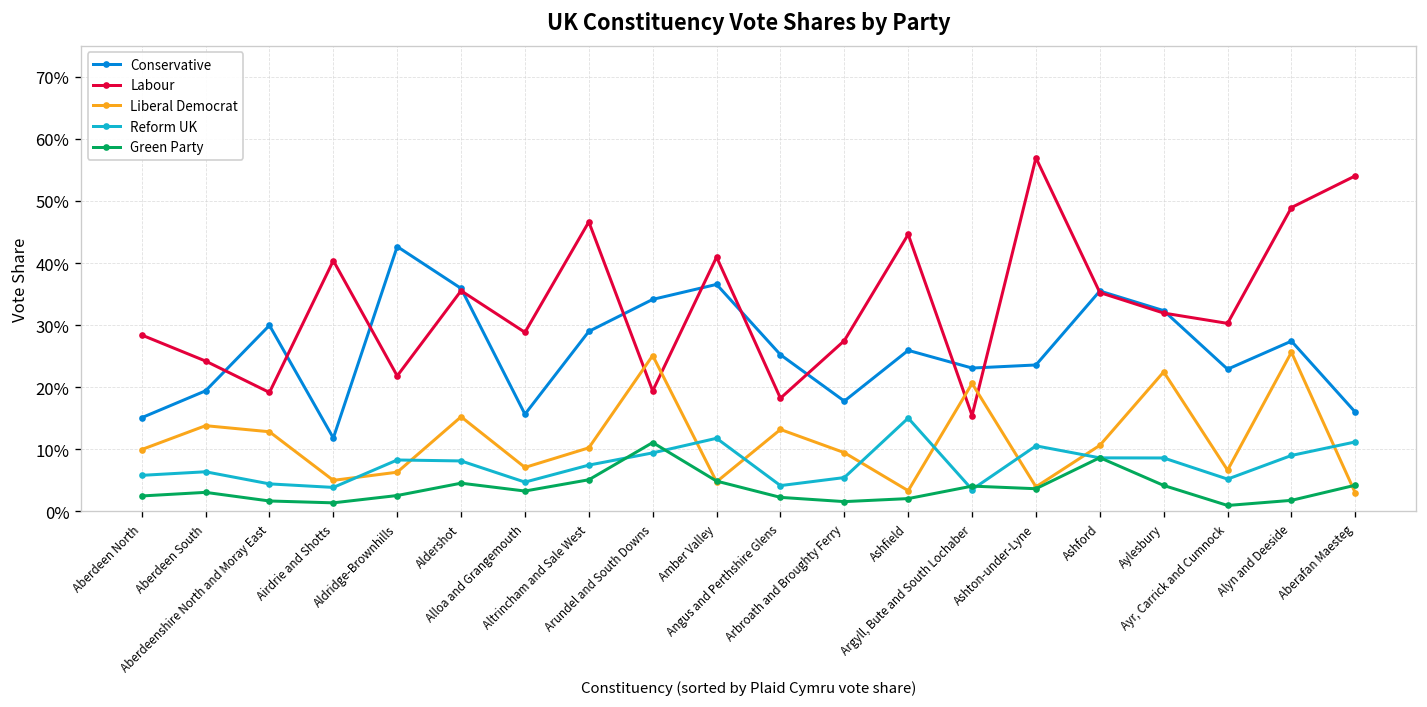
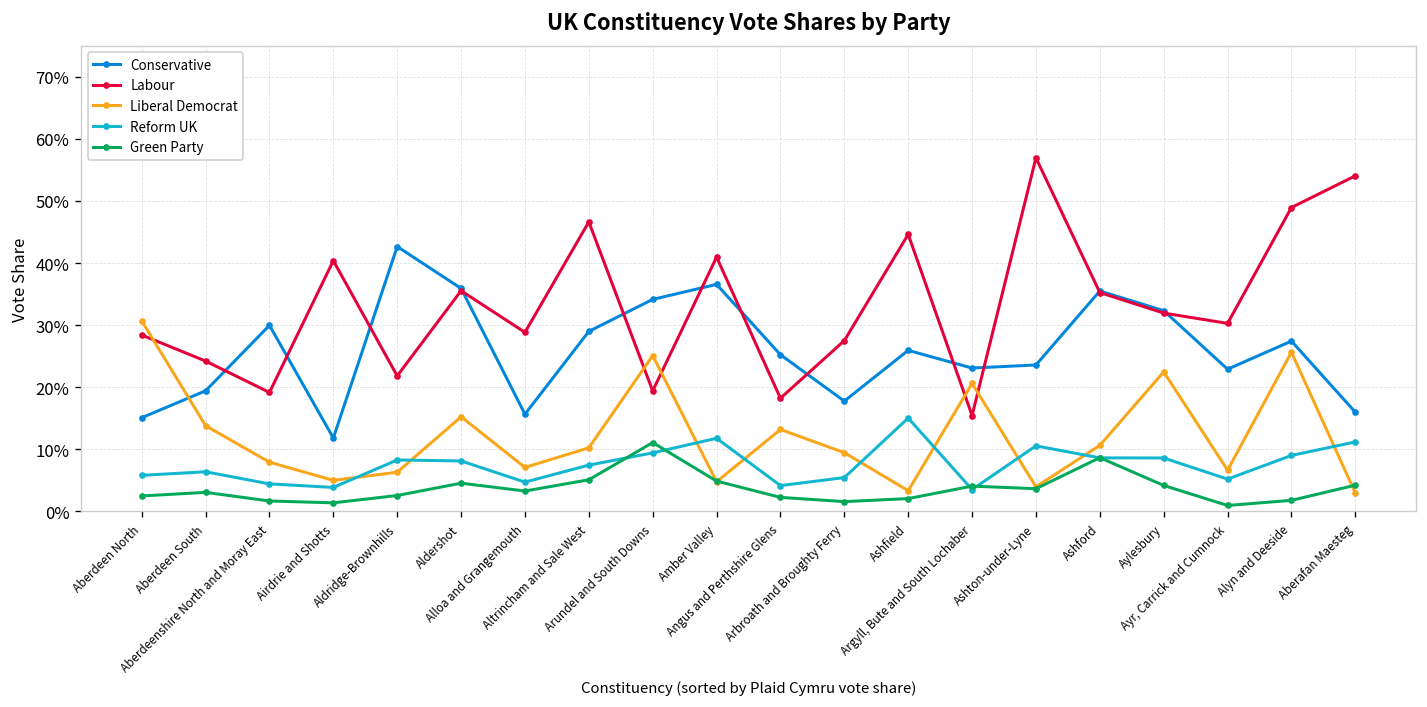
  {
    "Labour": {
      "Aberdeen North": "28%",
      "Aberdeen South": "24%",
      "Aberdeenshire North and Moray East": "19%",
      "Airdrie and Shotts": "40%",
      "Aldridge-Brownhills": "22%",
      "Alloa and Grangemouth": "29%",
      "Altrincham and Sale West": "47%",
      "Arundel and South Downs": "19%",
      "Amber Valley": "41%",
      "Angus and Perthshire Glens": "18%",
      "Arbroath and Broughty Ferry": "27%",
      "Ashfield": "45%",
      "Argyll, Bute and South Lochaber": "15%",
      "Ashton-under-Lyne": "57%",
      "Ayr, Carrick and Cumnock": "30%",
      "Alyn and Deeside": "49%",
      "Aberafan Maesteg": "54%"
    },
    "Liberal Democrat": {
-     "Aberdeen North": "10%",
+     "Aberdeen North": "31%",
      "Aberdeen South": "14%",
-     "Aberdeenshire North and Moray East": "13%",
+     "Aberdeenshire North and Moray East": "8%",
      "Airdrie and Shotts": "5%",
      "Aldridge-Brownhills": "6%",
      "Aldershot": "15%",
      "Alloa and Grangemouth": "7%",
      "Altrincham and Sale West": "10%",
      "Arundel and South Downs": "25%",
      "Angus and Perthshire Glens": "13%",
      "Arbroath and Broughty Ferry": "9%",
      "Ashfield": "3%",
      "Argyll, Bute and South Lochaber": "21%",
      "Ashford": "11%",
      "Aylesbury": "22%",
      "Ayr, Carrick and Cumnock": "7%",
      "Alyn and Deeside": "26%",
      "Aberafan Maesteg": "3%"
    },
    "Green Party": {
      "Aberdeen North": "2%",
      "Aberdeen South": "3%",
      "Aberdeenshire North and Moray East": "2%",
      "Airdrie and Shotts": "1%",
      "Aldridge-Brownhills": "3%",
      "Aldershot": "5%",
      "Alloa and Grangemouth": "3%",
      "Altrincham and Sale West": "5%",
      "Arundel and South Downs": "11%",
      "Angus and Perthshire Glens": "2%",
      "Arbroath and Broughty Ferry": "2%",
      "Ashfield": "2%",
      "Argyll, Bute and South Lochaber": "4%",
      "Aylesbury": "4%",
      "Ayr, Carrick and Cumnock": "1%",
      "Alyn and Deeside": "2%",
      "Aberafan Maesteg": "4%"
    }
  }
